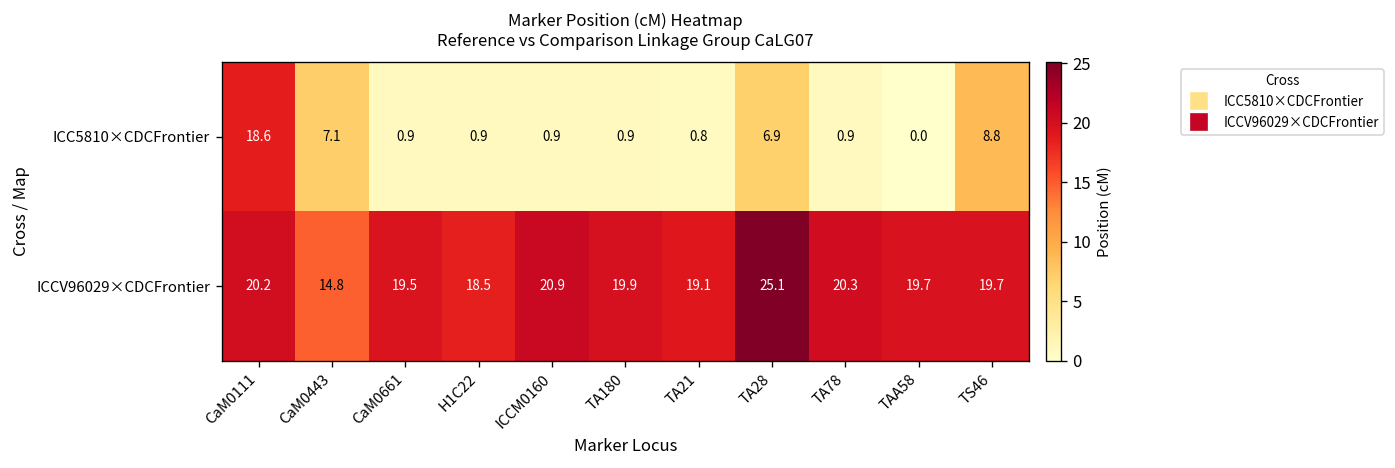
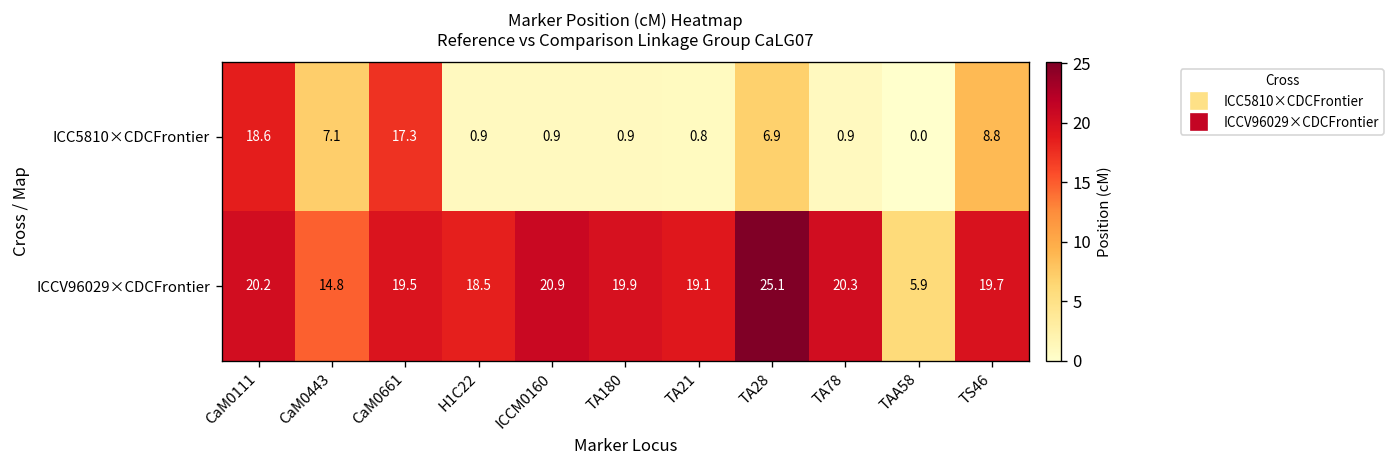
  {
    "ICC5810×CDCFrontier": {
      "CaM0111": 18.6,
      "CaM0443": 7.1,
-     "CaM0661": 0.9,
+     "CaM0661": 17.3,
      "H1C22": 0.9,
      "ICCM0160": 0.9,
      "TA180": 0.9,
      "TA21": 0.8,
      "TA28": 6.9,
      "TA78": 0.9,
      "TAA58": 0.0,
      "TS46": 8.8
    },
    "ICCV96029×CDCFrontier": {
      "CaM0111": 20.2,
      "CaM0443": 14.8,
      "CaM0661": 19.5,
      "H1C22": 18.5,
      "ICCM0160": 20.9,
      "TA180": 19.9,
      "TA21": 19.1,
      "TA28": 25.1,
      "TA78": 20.3,
-     "TAA58": 19.7,
+     "TAA58": 5.9,
      "TS46": 19.7
    }
  }
